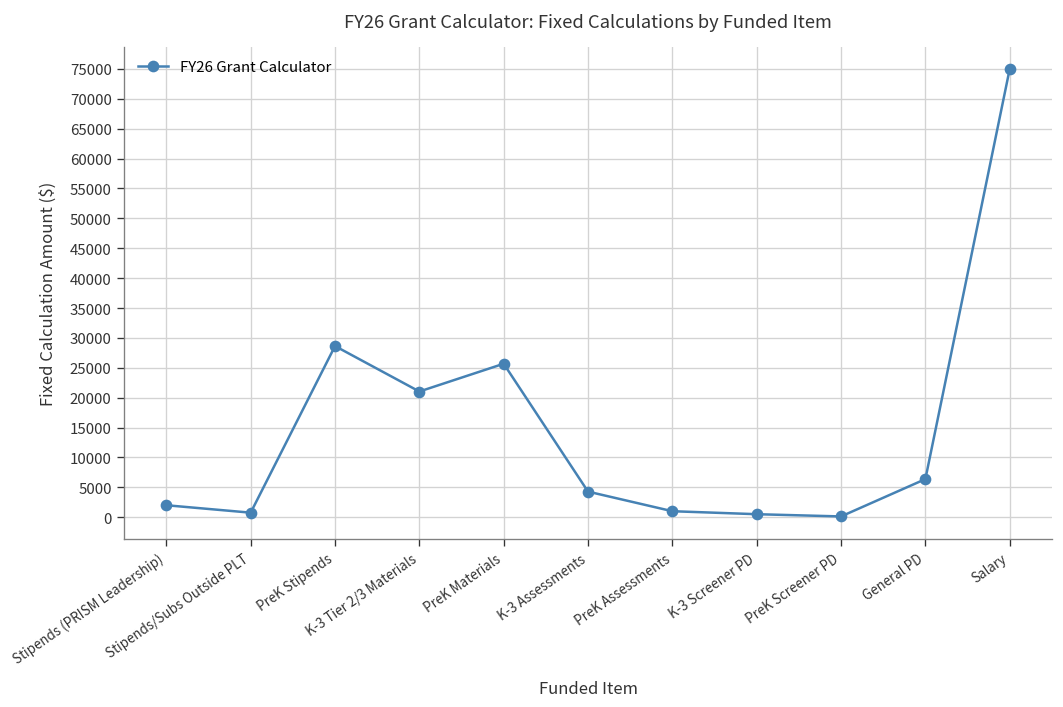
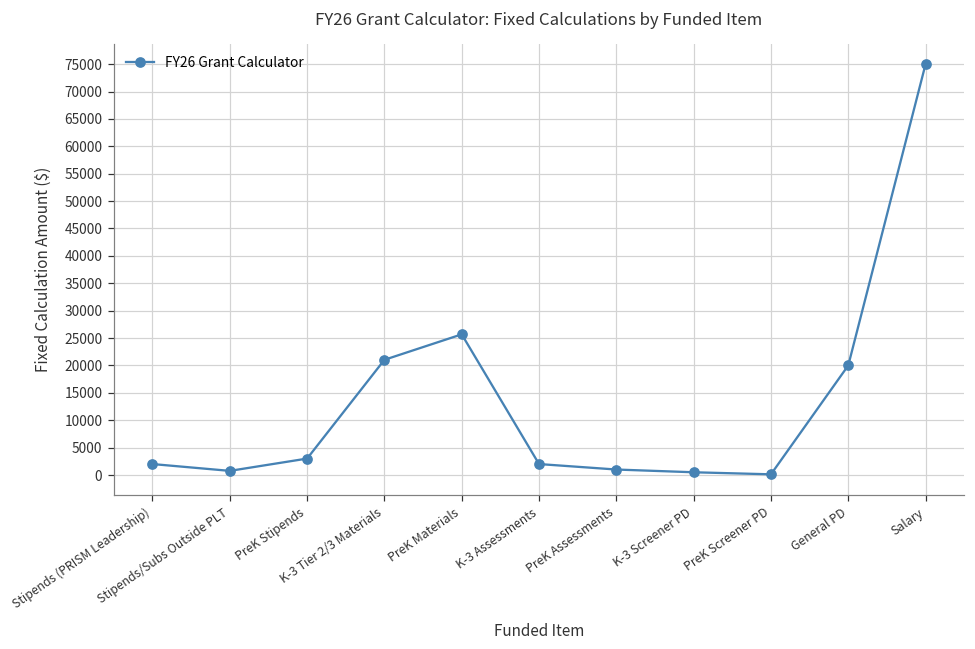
  {
    "Stipends (PRISM Leadership)": 2000,
    "Stipends/Subs Outside PLT": 1000,
-   "PreK Stipends": 29000,
+   "PreK Stipends": 3000,
    "K-3 Tier 2/3 Materials": 21000,
    "PreK Materials": 26000,
-   "K-3 Assessments": 4000,
+   "K-3 Assessments": 2000,
    "PreK Assessments": 1000,
    "K-3 Screener PD": 1000,
    "PreK Screener PD": 0,
-   "General PD": 6000,
+   "General PD": 20000,
    "Salary": 75000
  }
